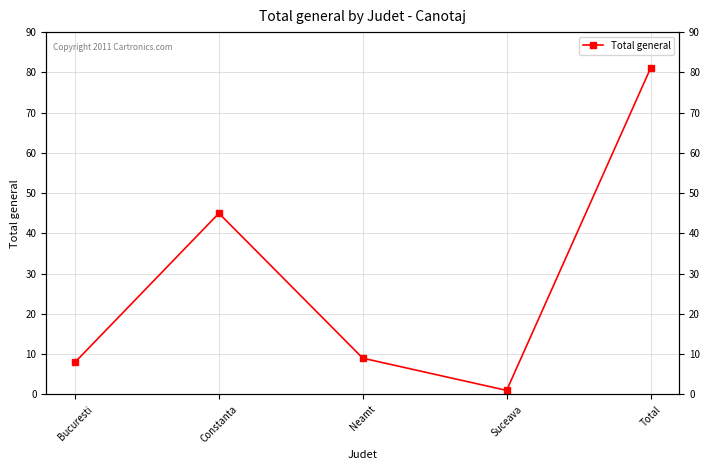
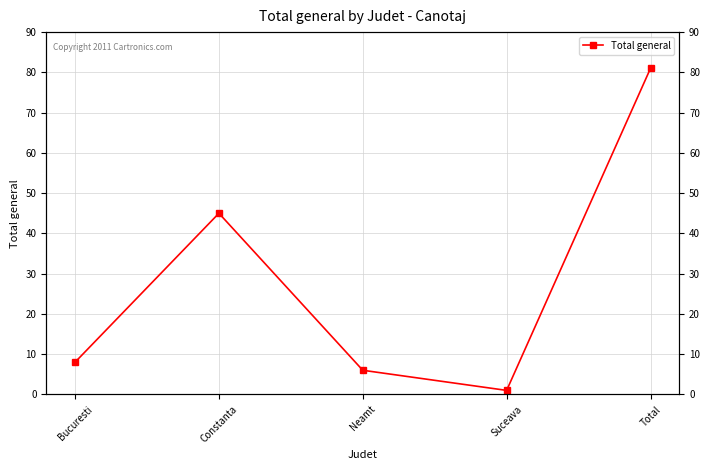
  {
    "Bucuresti": 8,
    "Constanta": 45,
-   "Neamt": 9,
+   "Neamt": 6,
    "Suceava": 1,
    "Total": 81
  }
